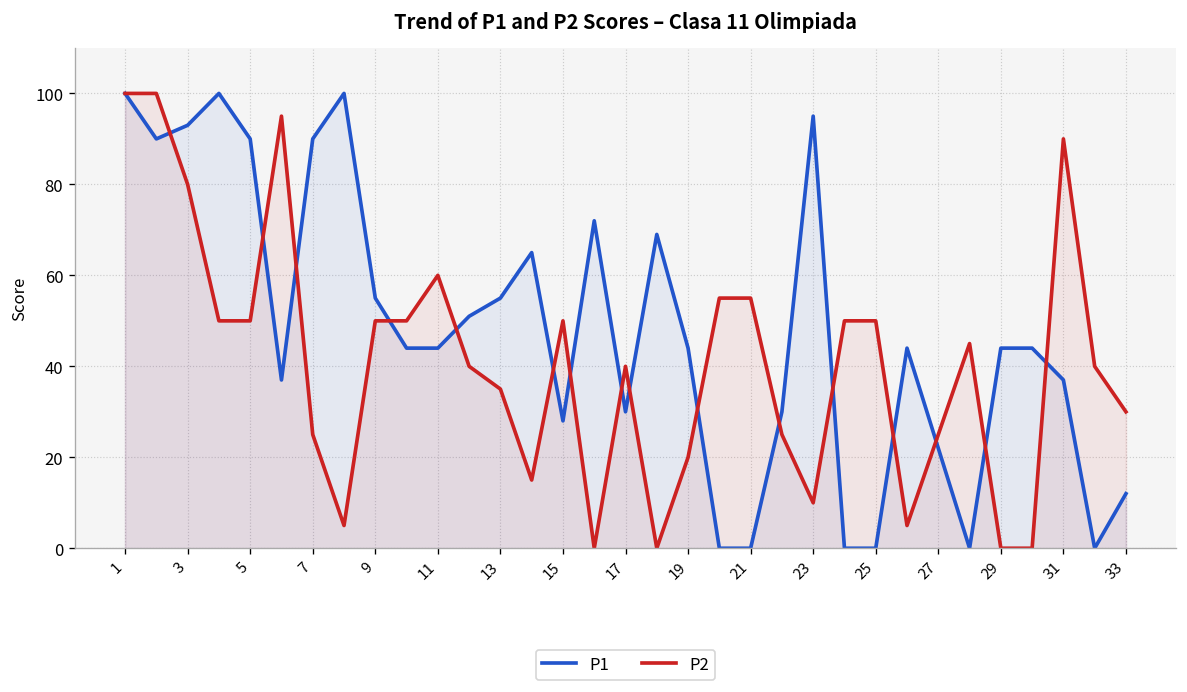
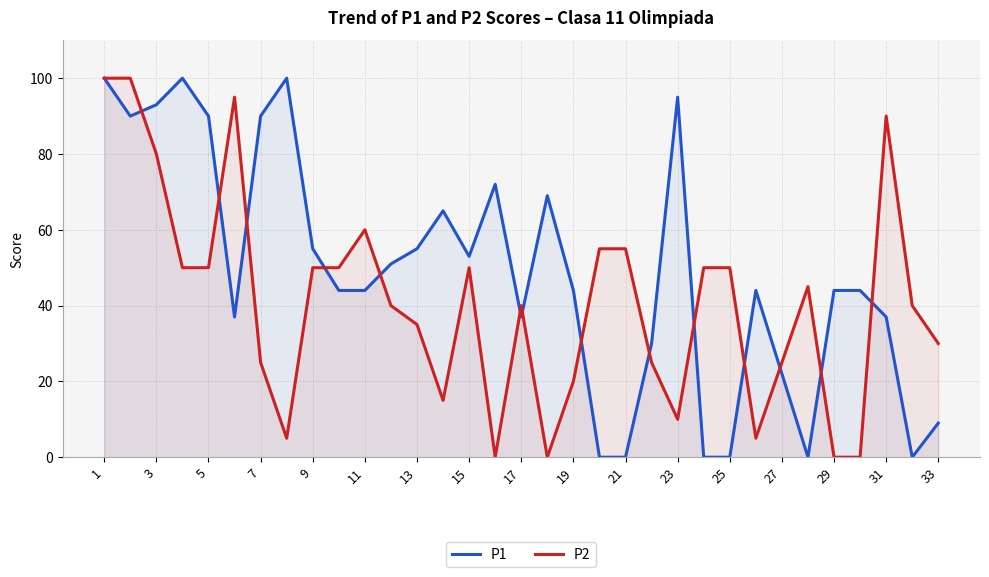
  {
    "P1": {
      "3": 93,
      "5": 90,
      "7": 90,
      "9": 55,
      "11": 44,
      "13": 55,
-     "15": 28,
-     "17": 30,
+     "15": 53,
+     "17": 37,
      "19": 44,
      "21": 0,
      "23": 95,
      "25": 0,
      "27": 22,
      "29": 44,
      "31": 37,
-     "33": 12
+     "33": 9
    },
    "P2": {
      "3": 80,
      "5": 50,
      "7": 25,
      "9": 50,
      "11": 60,
      "13": 35,
      "15": 50,
      "17": 40,
      "19": 20,
      "21": 55,
      "23": 10,
      "25": 50,
      "27": 25,
      "29": 0,
      "31": 90,
      "33": 30
    }
  }
